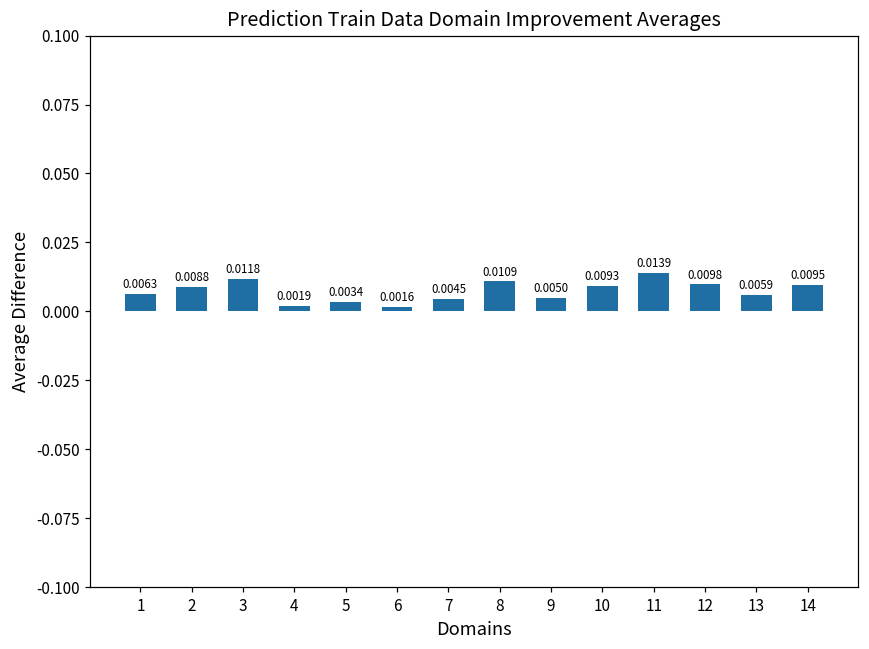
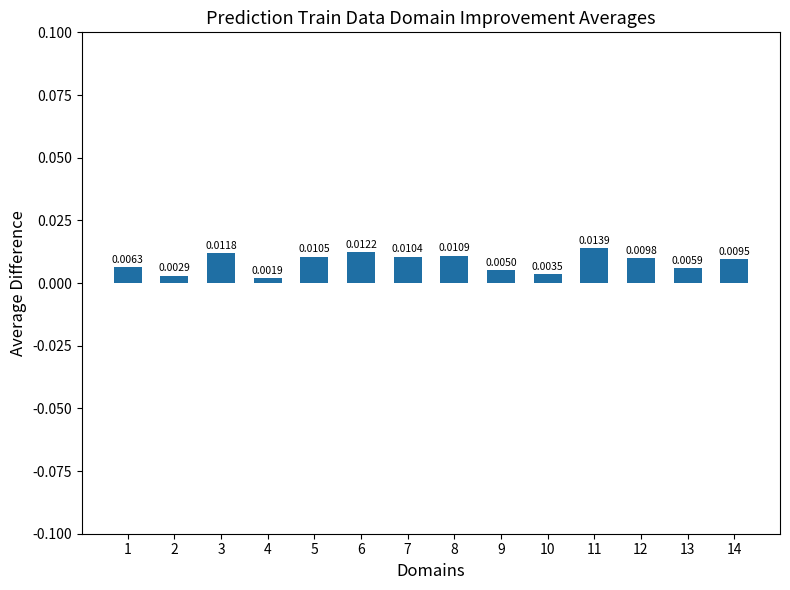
  {
    "1": 0.0063,
-   "2": 0.0088,
+   "2": 0.0029,
    "3": 0.0118,
    "4": 0.0019,
-   "5": 0.0034,
-   "6": 0.0016,
-   "7": 0.0045,
+   "5": 0.0105,
+   "6": 0.0122,
+   "7": 0.0104,
    "8": 0.0109,
    "9": 0.0050,
-   "10": 0.0093,
+   "10": 0.0035,
    "11": 0.0139,
    "12": 0.0098,
    "13": 0.0059,
    "14": 0.0095
  }
